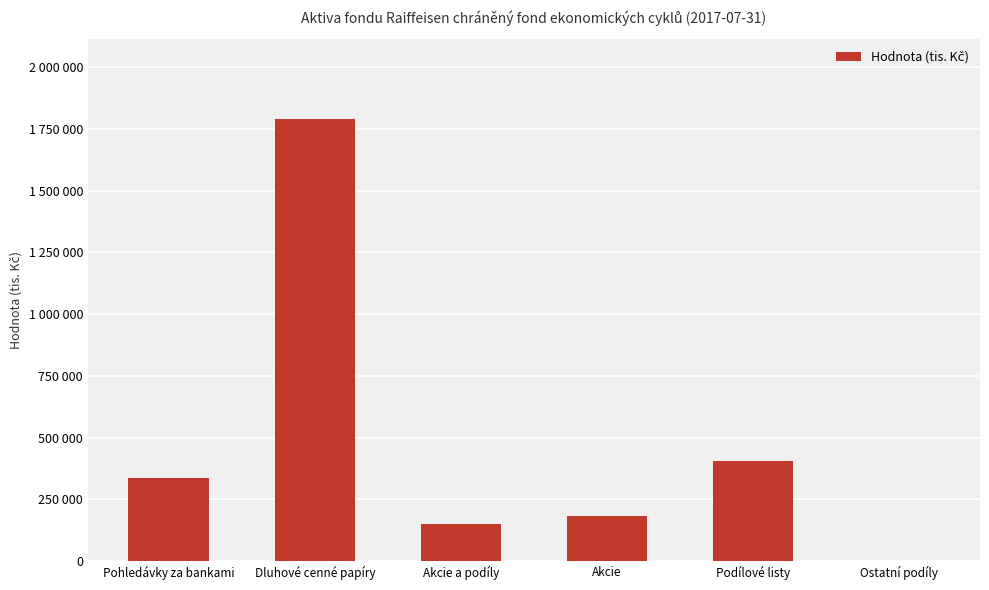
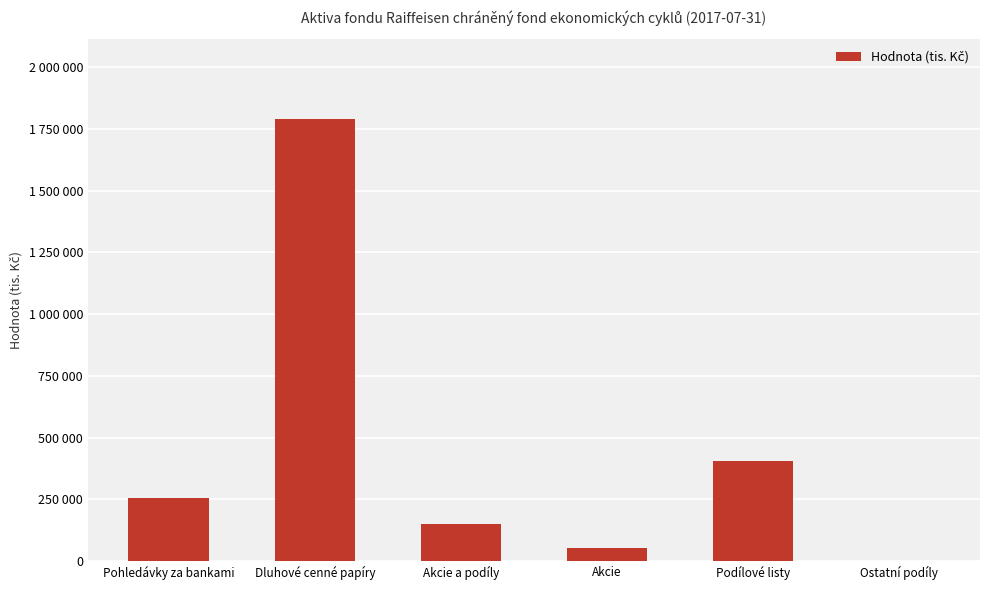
  {
-   "Pohledávky za bankami": 330000,
+   "Pohledávky za bankami": 250000,
    "Dluhové cenné papíry": 1790000,
    "Akcie a podíly": 150000,
-   "Akcie": 180000,
+   "Akcie": 50000,
    "Podílové listy": 400000,
    "Ostatní podíly": 0
  }
